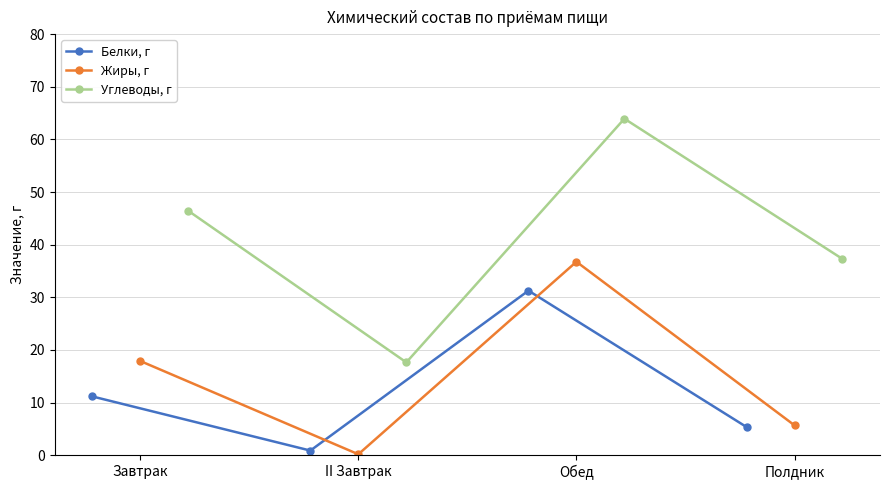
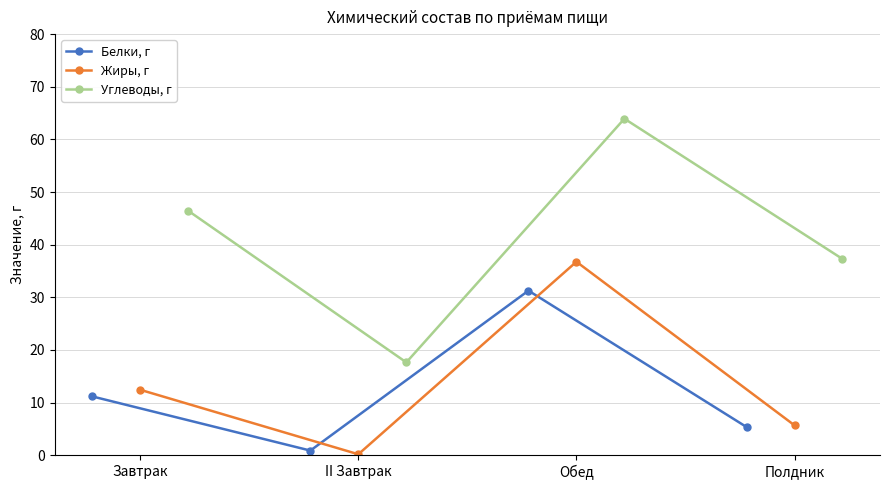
  {
    "Жиры, г": {
-     "Завтрак": 18,
+     "Завтрак": 12,
      "II Завтрак": 0,
      "Обед": 37,
      "Полдник": 6
    }
  }
